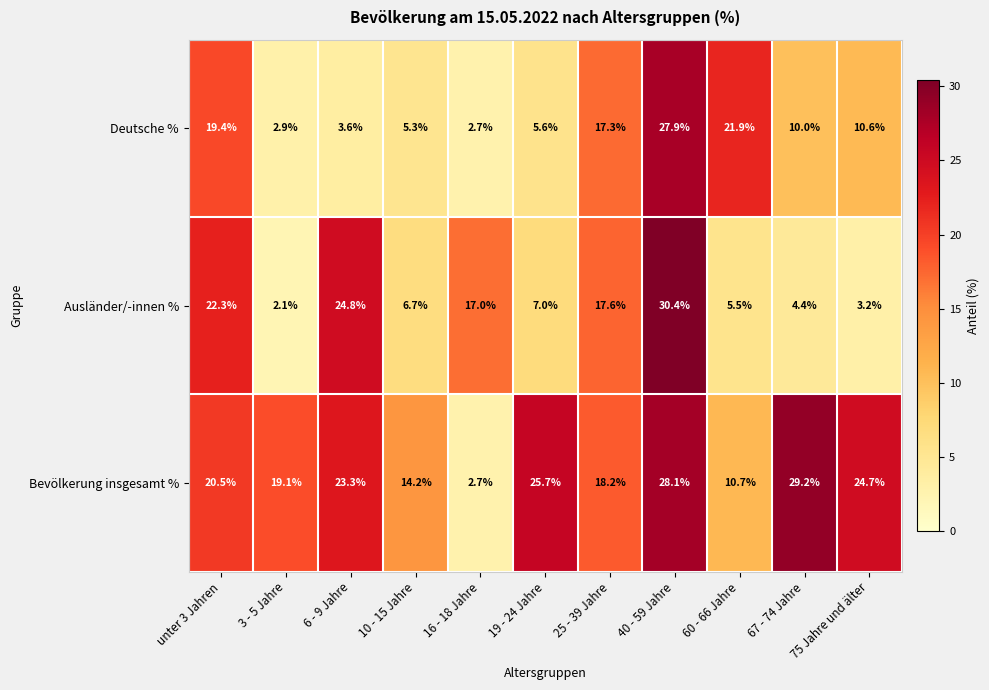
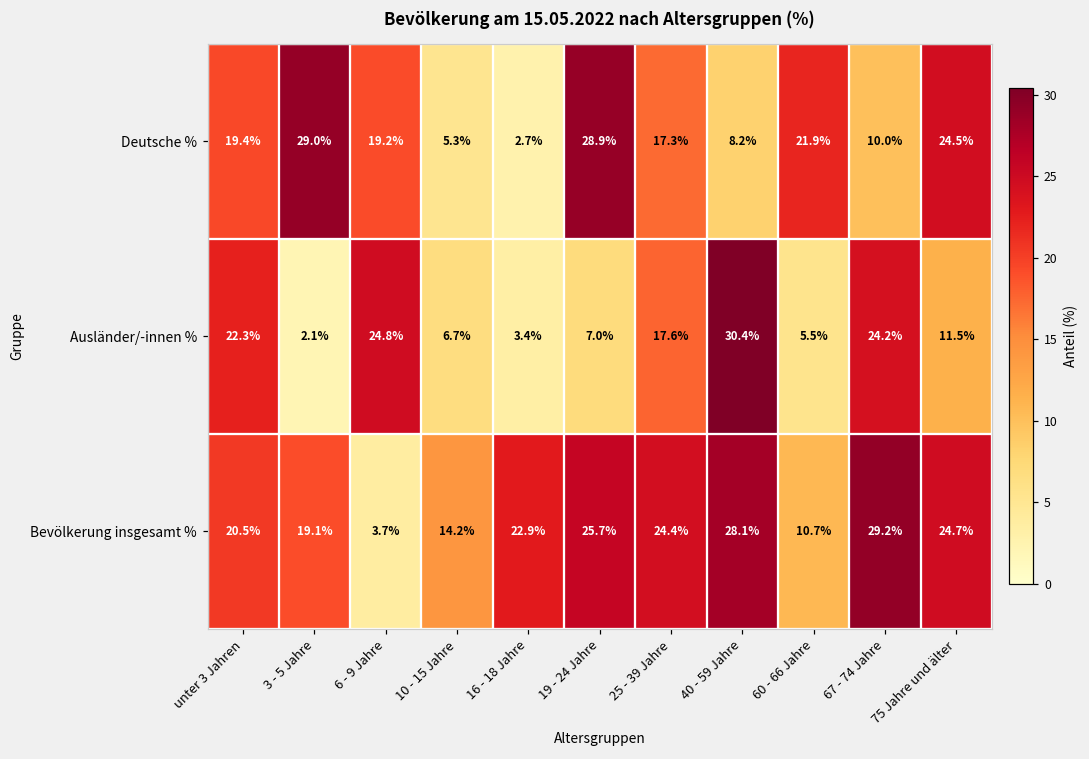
  {
    "Deutsche %": {
      "unter 3 Jahren": "19.4%",
-     "3 - 5 Jahre": "2.9%",
-     "6 - 9 Jahre": "3.6%",
+     "3 - 5 Jahre": "29.0%",
+     "6 - 9 Jahre": "19.2%",
      "10 - 15 Jahre": "5.3%",
      "16 - 18 Jahre": "2.7%",
-     "19 - 24 Jahre": "5.6%",
+     "19 - 24 Jahre": "28.9%",
      "25 - 39 Jahre": "17.3%",
-     "40 - 59 Jahre": "27.9%",
+     "40 - 59 Jahre": "8.2%",
      "60 - 66 Jahre": "21.9%",
      "67 - 74 Jahre": "10.0%",
-     "75 Jahre und älter": "10.6%"
+     "75 Jahre und älter": "24.5%"
    },
    "Ausländer/-innen %": {
      "unter 3 Jahren": "22.3%",
      "3 - 5 Jahre": "2.1%",
      "6 - 9 Jahre": "24.8%",
      "10 - 15 Jahre": "6.7%",
-     "16 - 18 Jahre": "17.0%",
+     "16 - 18 Jahre": "3.4%",
      "19 - 24 Jahre": "7.0%",
      "25 - 39 Jahre": "17.6%",
      "40 - 59 Jahre": "30.4%",
      "60 - 66 Jahre": "5.5%",
-     "67 - 74 Jahre": "4.4%",
-     "75 Jahre und älter": "3.2%"
+     "67 - 74 Jahre": "24.2%",
+     "75 Jahre und älter": "11.5%"
    },
    "Bevölkerung insgesamt %": {
      "unter 3 Jahren": "20.5%",
      "3 - 5 Jahre": "19.1%",
-     "6 - 9 Jahre": "23.3%",
+     "6 - 9 Jahre": "3.7%",
      "10 - 15 Jahre": "14.2%",
-     "16 - 18 Jahre": "2.7%",
+     "16 - 18 Jahre": "22.9%",
      "19 - 24 Jahre": "25.7%",
-     "25 - 39 Jahre": "18.2%",
+     "25 - 39 Jahre": "24.4%",
      "40 - 59 Jahre": "28.1%",
      "60 - 66 Jahre": "10.7%",
      "67 - 74 Jahre": "29.2%",
      "75 Jahre und älter": "24.7%"
    }
  }
